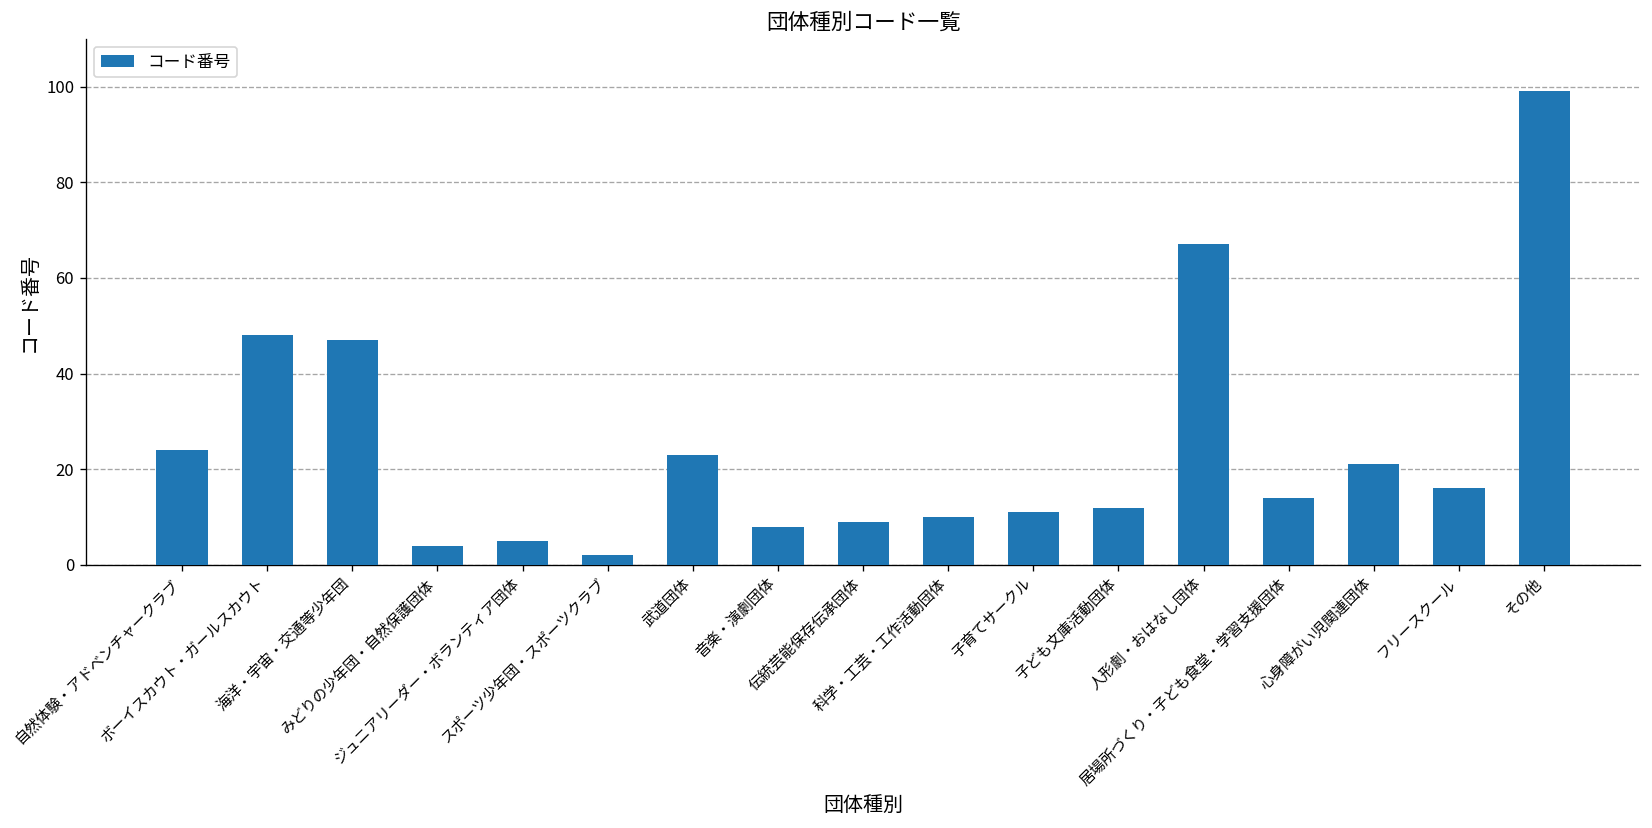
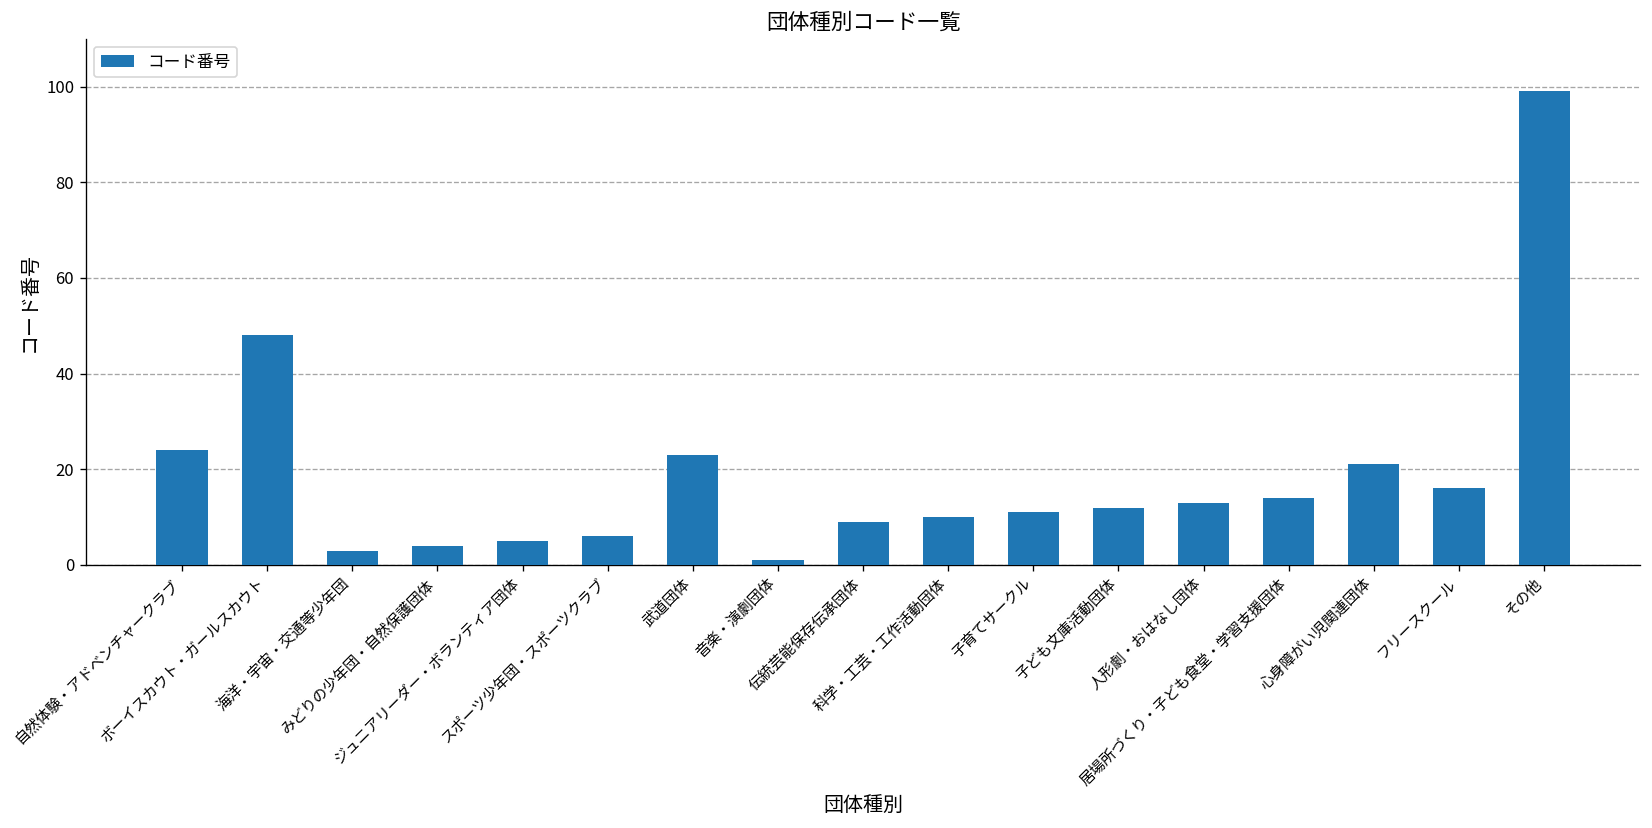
  {
    "自然体験・アドベンチャークラブ": 24,
    "ボーイスカウト・ガールスカウト": 48,
-   "海洋・宇宙・交通等少年団": 47,
+   "海洋・宇宙・交通等少年団": 3,
    "みどりの少年団・自然保護団体": 4,
    "ジュニアリーダー・ボランティア団体": 5,
-   "スポーツ少年団・スポーツクラブ": 2,
+   "スポーツ少年団・スポーツクラブ": 6,
    "武道団体": 23,
-   "音楽・演劇団体": 8,
+   "音楽・演劇団体": 1,
    "伝統芸能保存伝承団体": 9,
    "科学・工芸・工作活動団体": 10,
    "子育てサークル": 11,
    "子ども文庫活動団体": 12,
-   "人形劇・おはなし団体": 67,
+   "人形劇・おはなし団体": 13,
    "居場所づくり・子ども食堂・学習支援団体": 14,
    "心身障がい児関連団体": 21,
    "フリースクール": 16,
    "その他": 99
  }
